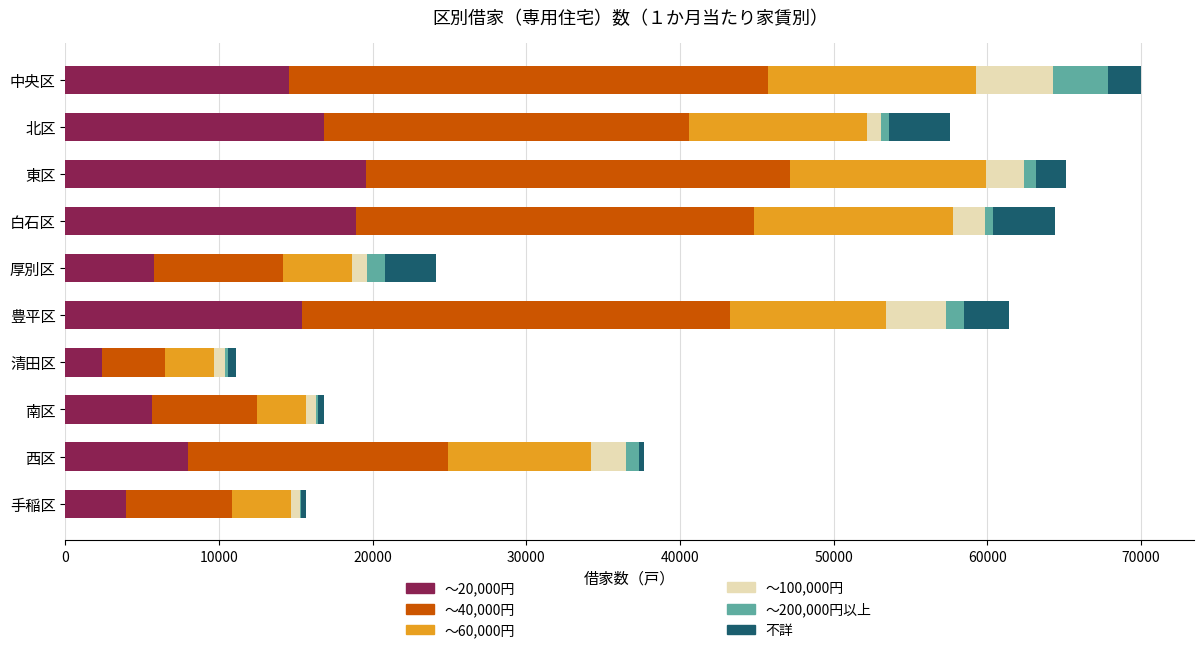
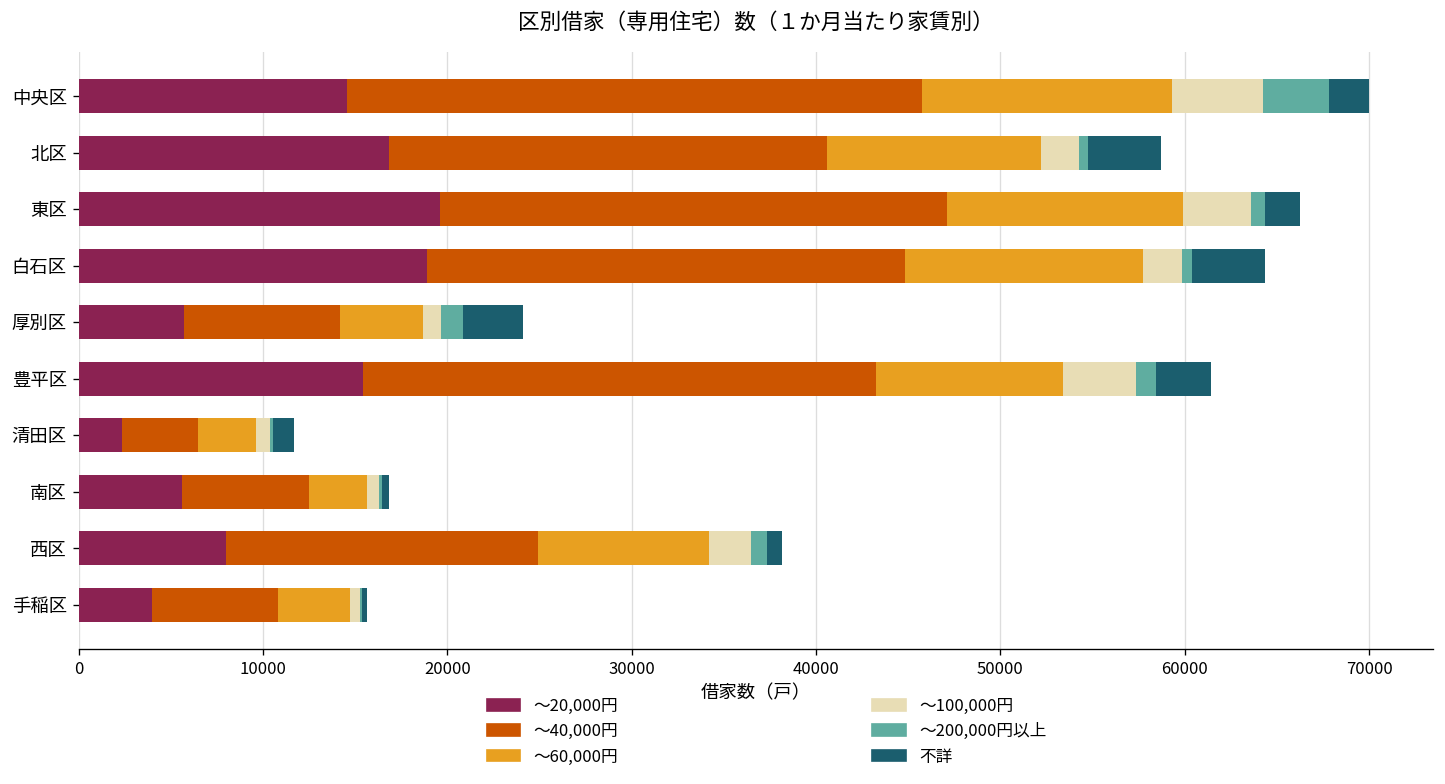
  {
    "～100,000円": {
      "中央区": 5000,
-     "北区": 900,
-     "東区": 2500,
+     "北区": 2100,
+     "東区": 3700,
      "白石区": 2100,
      "厚別区": 1000,
      "豊平区": 4000,
      "清田区": 800,
      "南区": 600,
      "西区": 2300,
      "手稲区": 600
    },
    "～200,000円以上": {
      "中央区": 3600,
      "北区": 500,
      "東区": 800,
      "白石区": 500,
      "厚別区": 1200,
      "豊平区": 1100,
      "西区": 900
    },
    "不詳": {
      "中央区": 2200,
      "北区": 4000,
      "東区": 1900,
      "白石区": 4000,
      "厚別区": 3300,
      "豊平区": 3000,
-     "清田区": 500,
+     "清田区": 1100,
      "南区": 400,
-     "西区": 300,
+     "西区": 800,
      "手稲区": 300
    }
  }
